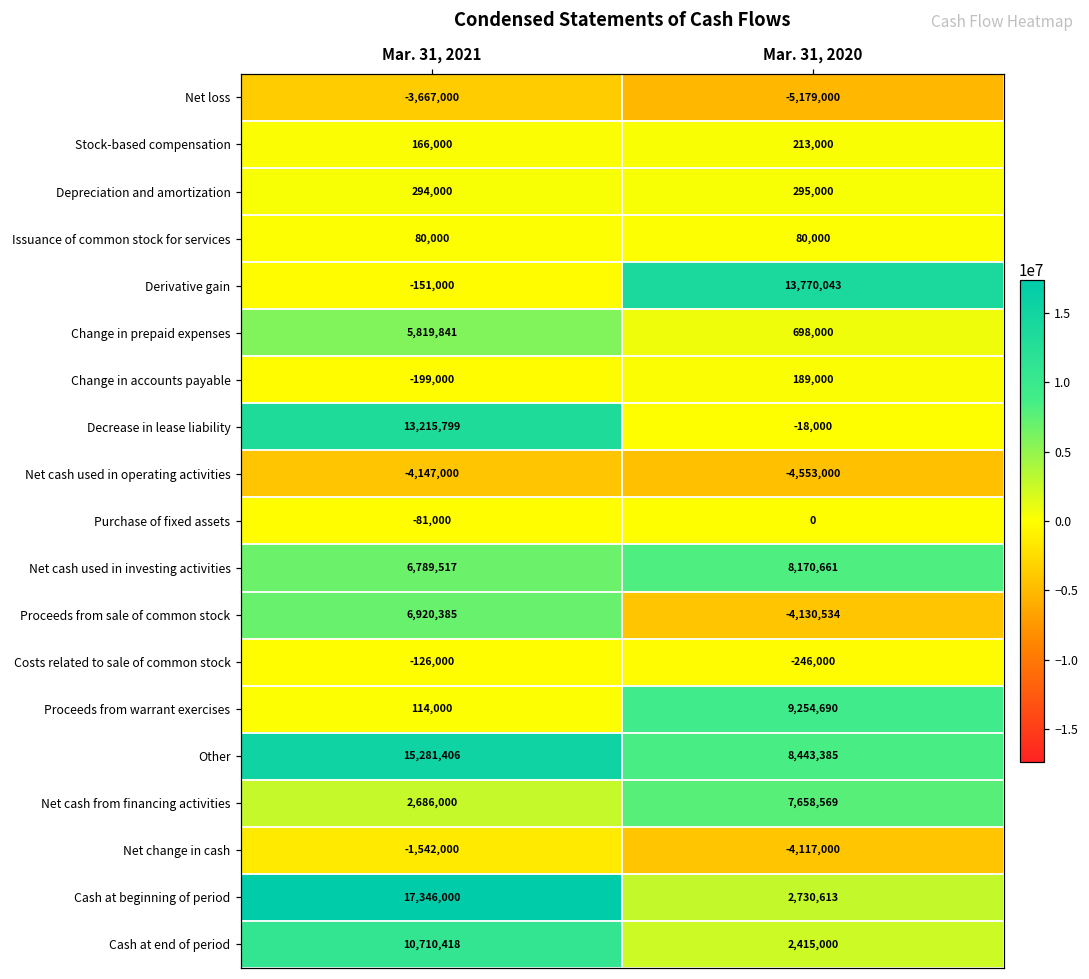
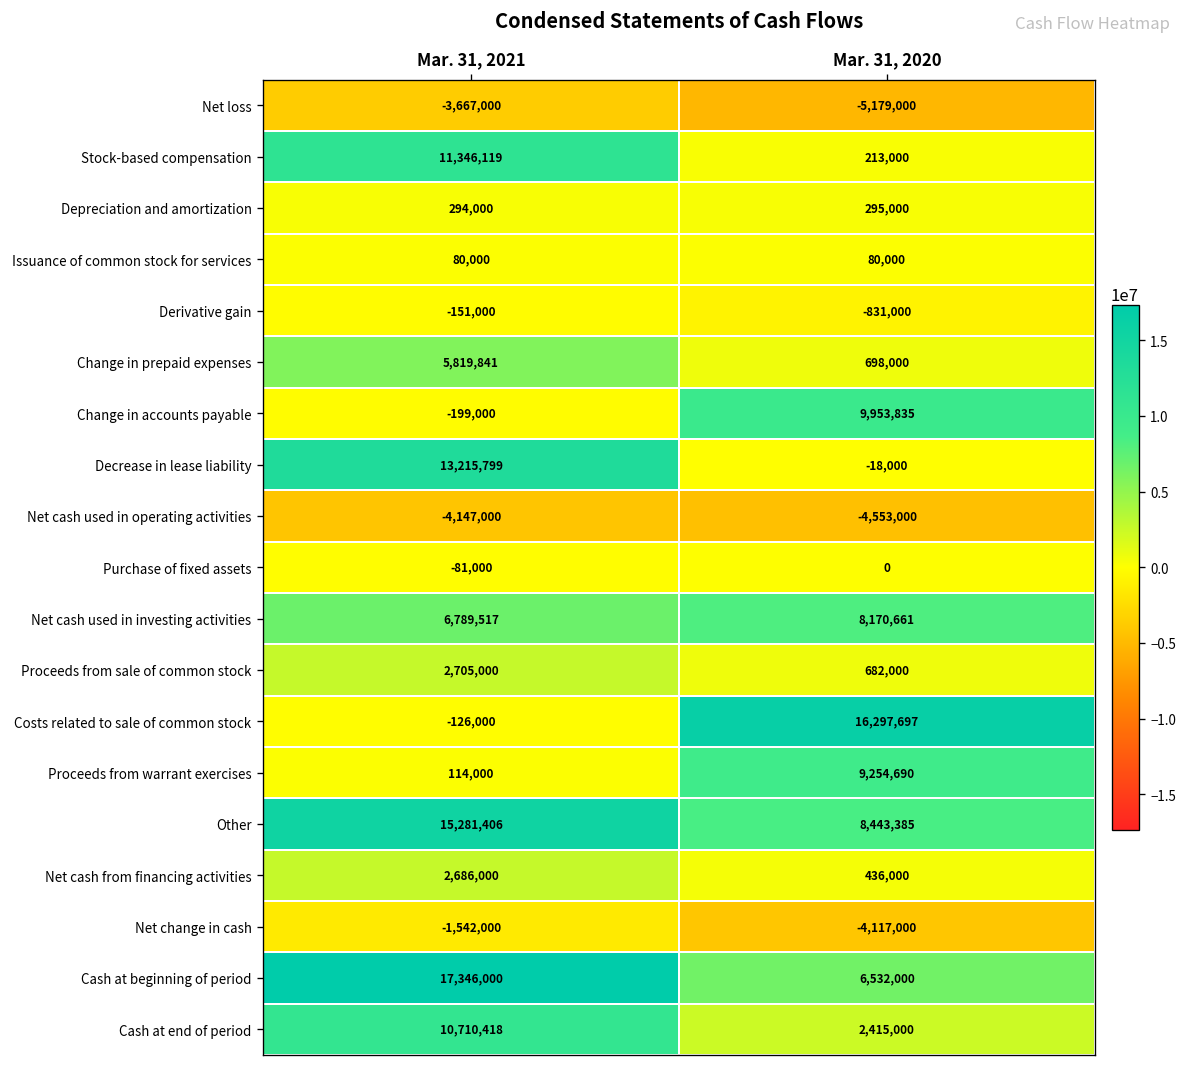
  {
    "Net loss": {
      "Mar. 31, 2021": "-3,667,000",
      "Mar. 31, 2020": "-5,179,000"
    },
    "Stock-based compensation": {
-     "Mar. 31, 2021": "166,000",
+     "Mar. 31, 2021": "11,346,119",
      "Mar. 31, 2020": "213,000"
    },
    "Depreciation and amortization": {
      "Mar. 31, 2021": "294,000",
      "Mar. 31, 2020": "295,000"
    },
    "Issuance of common stock for services": {
      "Mar. 31, 2021": "80,000",
      "Mar. 31, 2020": "80,000"
    },
    "Derivative gain": {
      "Mar. 31, 2021": "-151,000",
-     "Mar. 31, 2020": "13,770,043"
+     "Mar. 31, 2020": "-831,000"
    },
    "Change in prepaid expenses": {
      "Mar. 31, 2021": "5,819,841",
      "Mar. 31, 2020": "698,000"
    },
    "Change in accounts payable": {
      "Mar. 31, 2021": "-199,000",
-     "Mar. 31, 2020": "189,000"
+     "Mar. 31, 2020": "9,953,835"
    },
    "Decrease in lease liability": {
      "Mar. 31, 2021": "13,215,799",
      "Mar. 31, 2020": "-18,000"
    },
    "Net cash used in operating activities": {
      "Mar. 31, 2021": "-4,147,000",
      "Mar. 31, 2020": "-4,553,000"
    },
    "Purchase of fixed assets": {
      "Mar. 31, 2021": "-81,000",
      "Mar. 31, 2020": "0"
    },
    "Net cash used in investing activities": {
      "Mar. 31, 2021": "6,789,517",
      "Mar. 31, 2020": "8,170,661"
    },
    "Proceeds from sale of common stock": {
-     "Mar. 31, 2021": "6,920,385",
-     "Mar. 31, 2020": "-4,130,534"
+     "Mar. 31, 2021": "2,705,000",
+     "Mar. 31, 2020": "682,000"
    },
    "Costs related to sale of common stock": {
      "Mar. 31, 2021": "-126,000",
-     "Mar. 31, 2020": "-246,000"
+     "Mar. 31, 2020": "16,297,697"
    },
    "Proceeds from warrant exercises": {
      "Mar. 31, 2021": "114,000",
      "Mar. 31, 2020": "9,254,690"
    },
    "Other": {
      "Mar. 31, 2021": "15,281,406",
      "Mar. 31, 2020": "8,443,385"
    },
    "Net cash from financing activities": {
      "Mar. 31, 2021": "2,686,000",
-     "Mar. 31, 2020": "7,658,569"
+     "Mar. 31, 2020": "436,000"
    },
    "Net change in cash": {
      "Mar. 31, 2021": "-1,542,000",
      "Mar. 31, 2020": "-4,117,000"
    },
    "Cash at beginning of period": {
      "Mar. 31, 2021": "17,346,000",
-     "Mar. 31, 2020": "2,730,613"
+     "Mar. 31, 2020": "6,532,000"
    },
    "Cash at end of period": {
      "Mar. 31, 2021": "10,710,418",
      "Mar. 31, 2020": "2,415,000"
    }
  }
